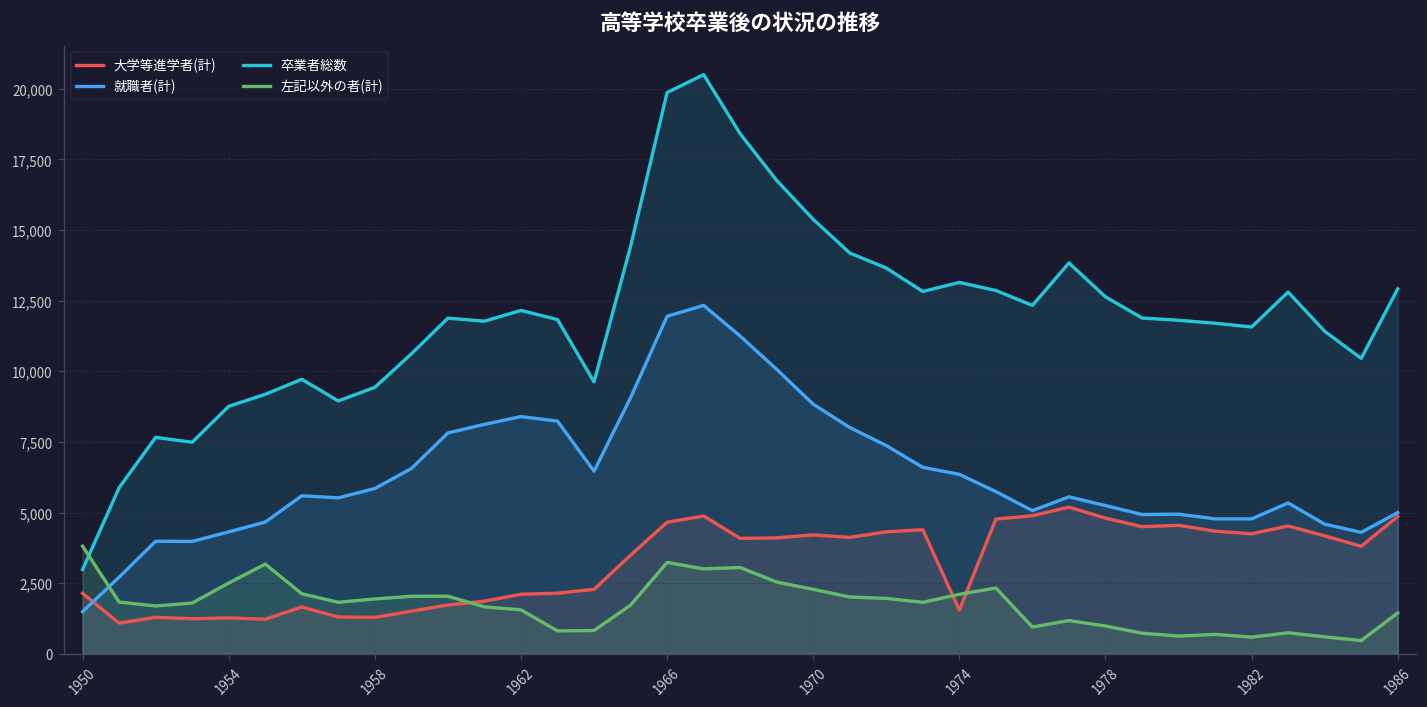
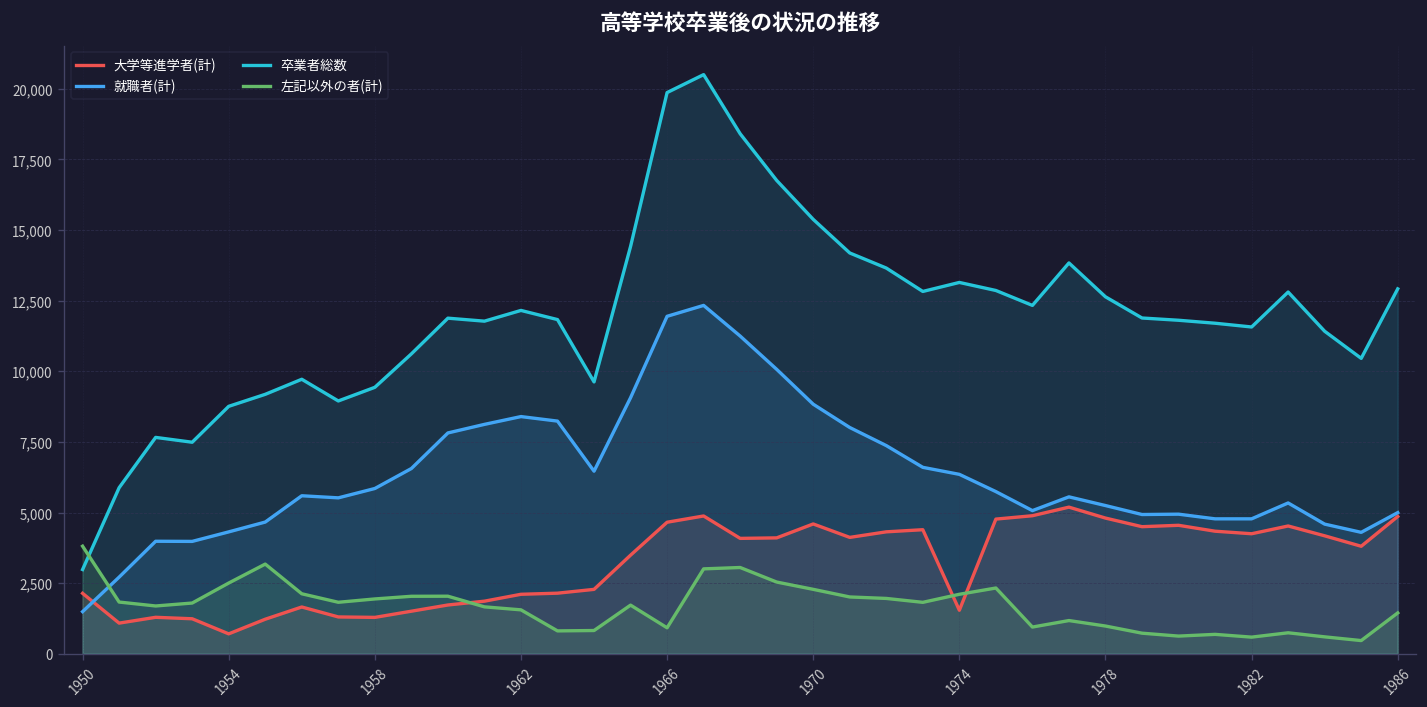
  {
    "大学等進学者(計)": {
      "1950": "2,100",
-     "1954": "1,300",
+     "1954": "700",
      "1958": "1,300",
      "1962": "2,100",
      "1966": "4,700",
-     "1970": "4,200",
+     "1970": "4,600",
      "1974": "1,500",
      "1978": "4,800",
      "1982": "4,200",
      "1986": "4,900"
    },
    "左記以外の者(計)": {
      "1950": "3,800",
      "1954": "2,500",
      "1958": "1,900",
      "1962": "1,600",
-     "1966": "3,200",
+     "1966": "900",
      "1970": "2,300",
      "1974": "2,100",
      "1978": "1,000",
      "1982": "600",
      "1986": "1,400"
    }
  }
